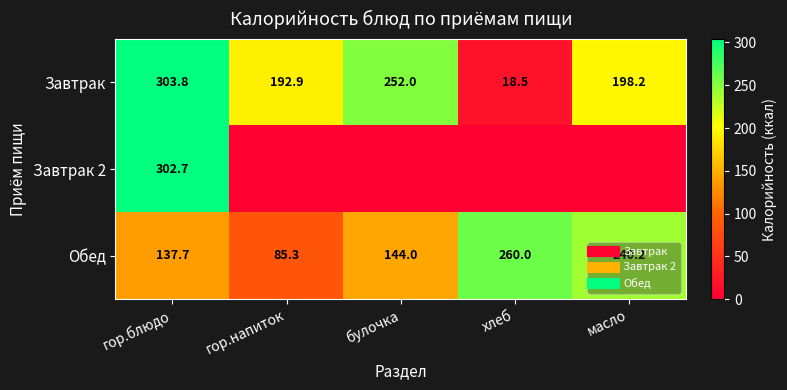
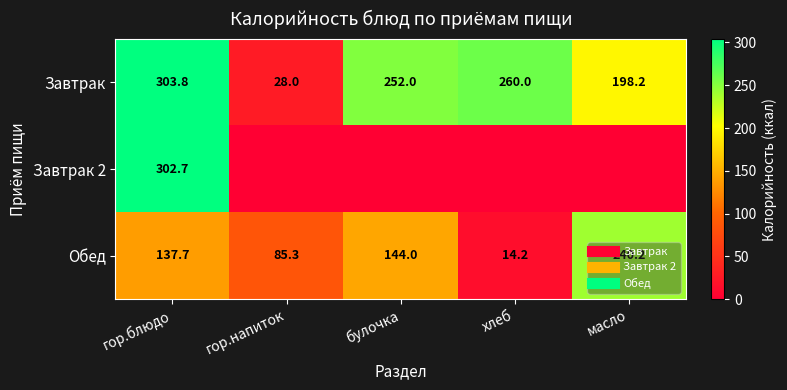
  {
    "Завтрак": {
      "гор.блюдо": 303.8,
-     "гор.напиток": 192.9,
+     "гор.напиток": 28.0,
      "булочка": 252.0,
-     "хлеб": 18.5,
+     "хлеб": 260.0,
      "масло": 198.2
    },
    "Завтрак 2": {
      "гор.блюдо": 302.7
    },
    "Обед": {
      "гор.блюдо": 137.7,
      "гор.напиток": 85.3,
      "булочка": 144.0,
-     "хлеб": 260.0
+     "хлеб": 14.2
    }
  }
